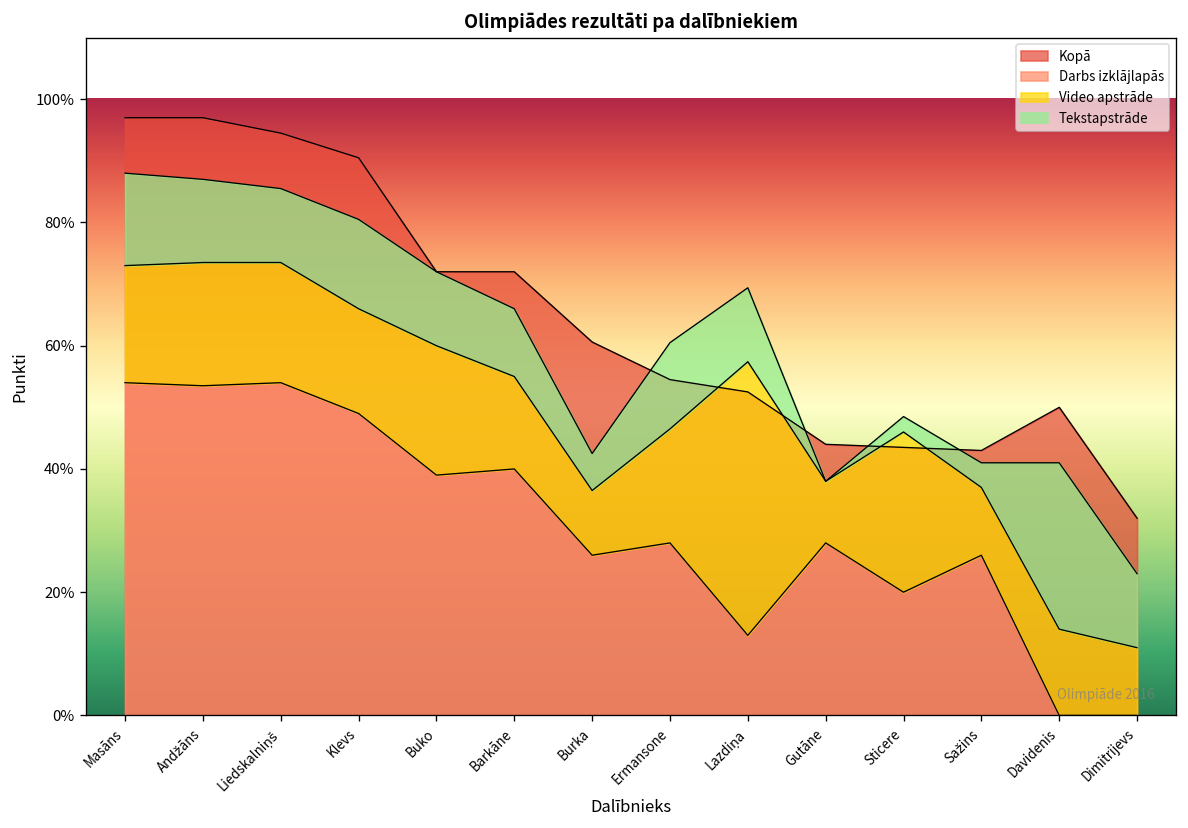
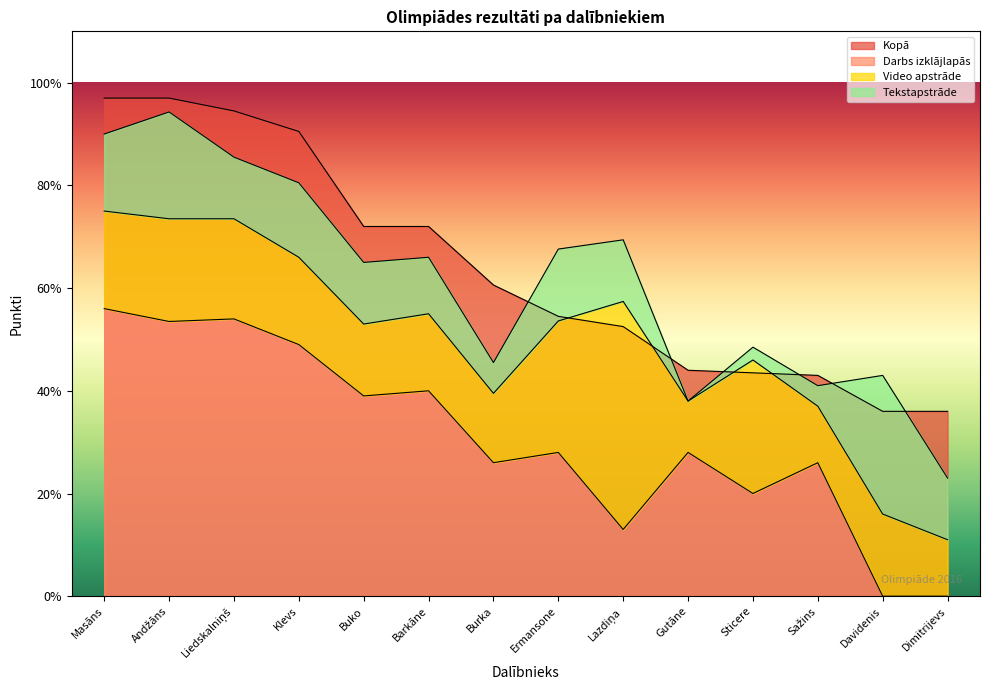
  {
    "Kopā": {
      "Masāns": "97%",
      "Andžāns": "97%",
      "Liedskalniņš": "95%",
      "Klevs": "91%",
      "Barkāne": "72%",
      "Burka": "61%",
      "Ermansone": "55%",
      "Lazdiņa": "53%",
      "Gutāne": "44%",
      "Sticere": "44%",
      "Sažins": "43%",
-     "Davidenis": "50%",
-     "Dimitrijevs": "32%"
+     "Davidenis": "36%",
+     "Dimitrijevs": "36%"
    },
    "Darbs izklājlapās": {
-     "Masāns": "54%",
+     "Masāns": "56%",
      "Andžāns": "54%",
      "Liedskalniņš": "54%",
      "Klevs": "49%",
      "Buko": "39%",
      "Barkāne": "40%",
      "Burka": "26%",
      "Ermansone": "28%",
      "Lazdiņa": "13%",
      "Gutāne": "28%",
      "Sticere": "20%",
      "Sažins": "26%"
    },
    "Video apstrāde": {
      "Masāns": "19%",
      "Andžāns": "20%",
      "Liedskalniņš": "20%",
      "Klevs": "17%",
-     "Buko": "21%",
+     "Buko": "14%",
      "Barkāne": "15%",
-     "Burka": "11%",
-     "Ermansone": "19%",
+     "Burka": "14%",
+     "Ermansone": "26%",
      "Lazdiņa": "44%",
      "Sticere": "26%",
      "Sažins": "11%",
-     "Davidenis": "14%",
+     "Davidenis": "16%",
      "Dimitrijevs": "11%"
    },
    "Tekstapstrāde": {
      "Masāns": "15%",
-     "Andžāns": "14%",
+     "Andžāns": "21%",
      "Liedskalniņš": "12%",
      "Klevs": "15%",
      "Barkāne": "11%",
      "Burka": "6%",
      "Ermansone": "14%",
      "Lazdiņa": "12%",
      "Sticere": "3%",
      "Sažins": "4%",
      "Davidenis": "27%",
      "Dimitrijevs": "12%"
    }
  }
